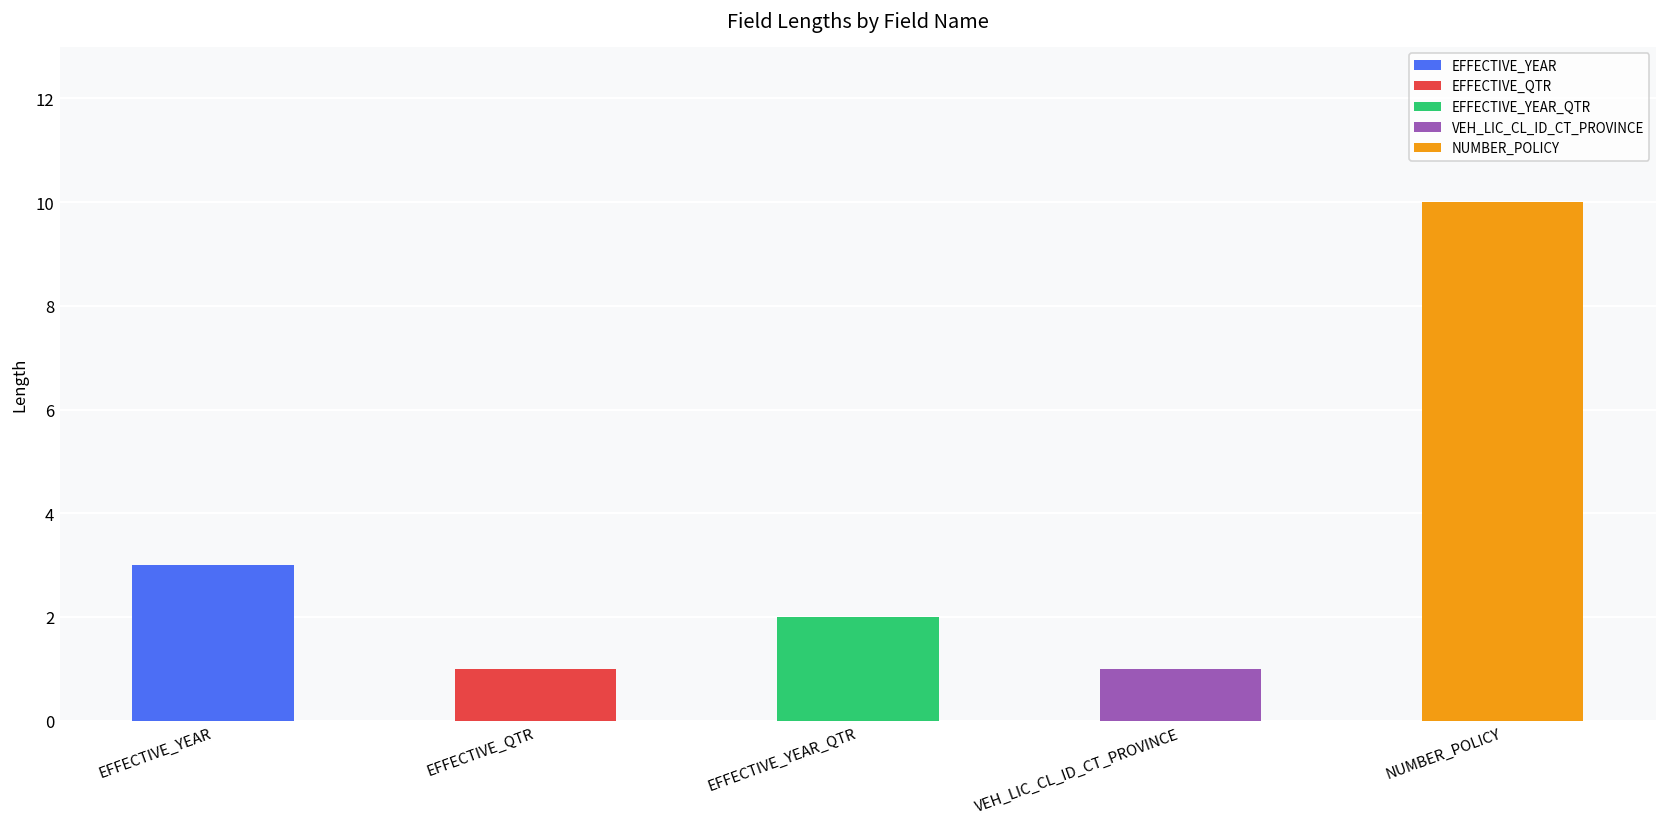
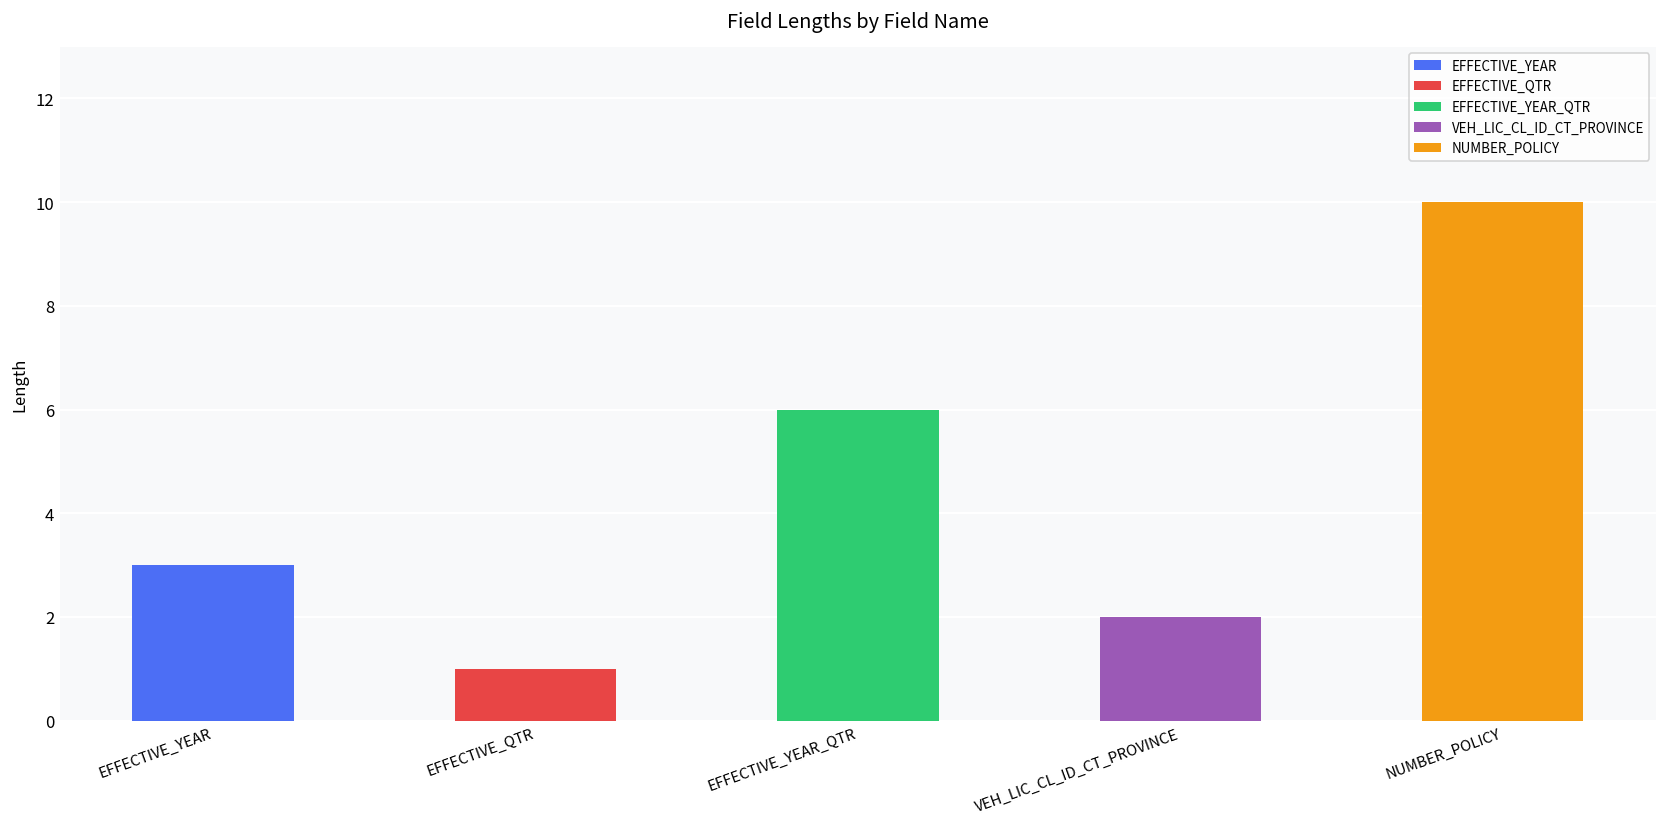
  {
    "EFFECTIVE_YEAR": 3,
    "EFFECTIVE_QTR": 1,
-   "EFFECTIVE_YEAR_QTR": 2,
-   "VEH_LIC_CL_ID_CT_PROVINCE": 1,
+   "EFFECTIVE_YEAR_QTR": 6,
+   "VEH_LIC_CL_ID_CT_PROVINCE": 2,
    "NUMBER_POLICY": 10
  }
